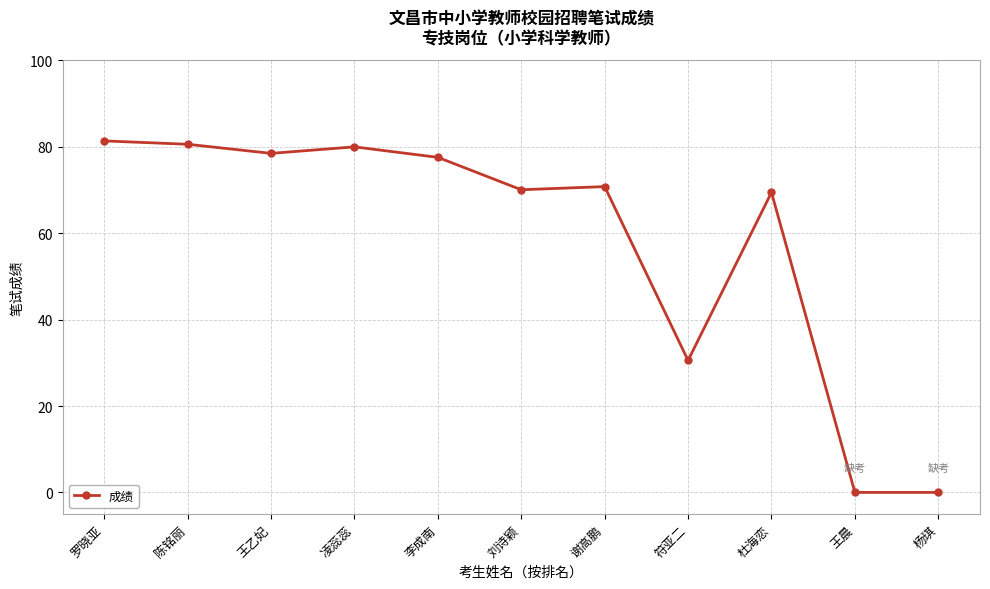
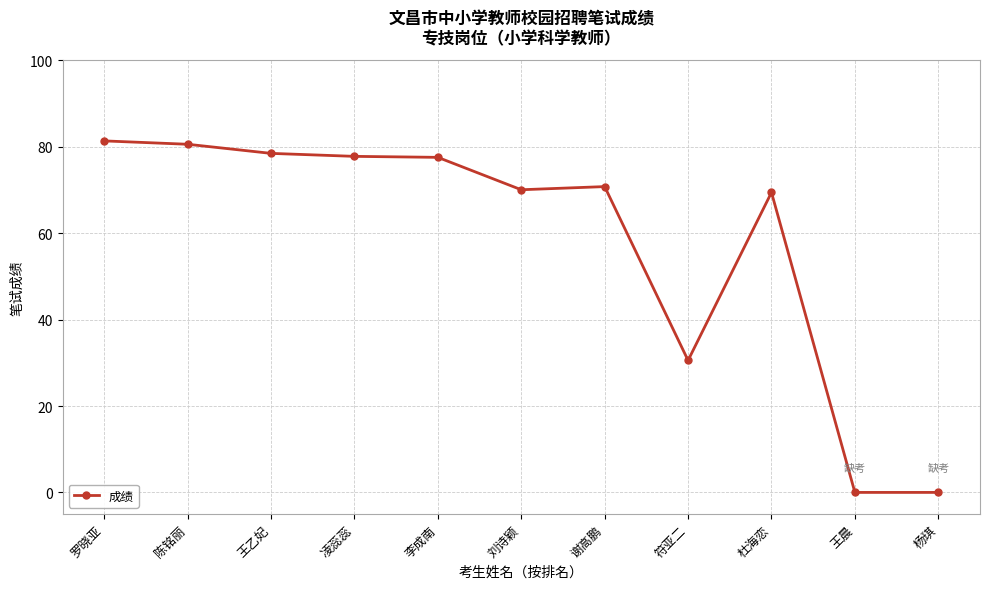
  {
    "罗晓亚": 81,
    "陈铭丽": 81,
    "王乙妃": 78,
-   "凌蕊蕊": 80,
+   "凌蕊蕊": 78,
    "李成南": 78,
    "刘诗颖": 70,
    "谢高鹏": 71,
    "符亚二": 31,
    "杜海恋": 69,
    "王晨": 0,
    "杨琪": 0
  }
